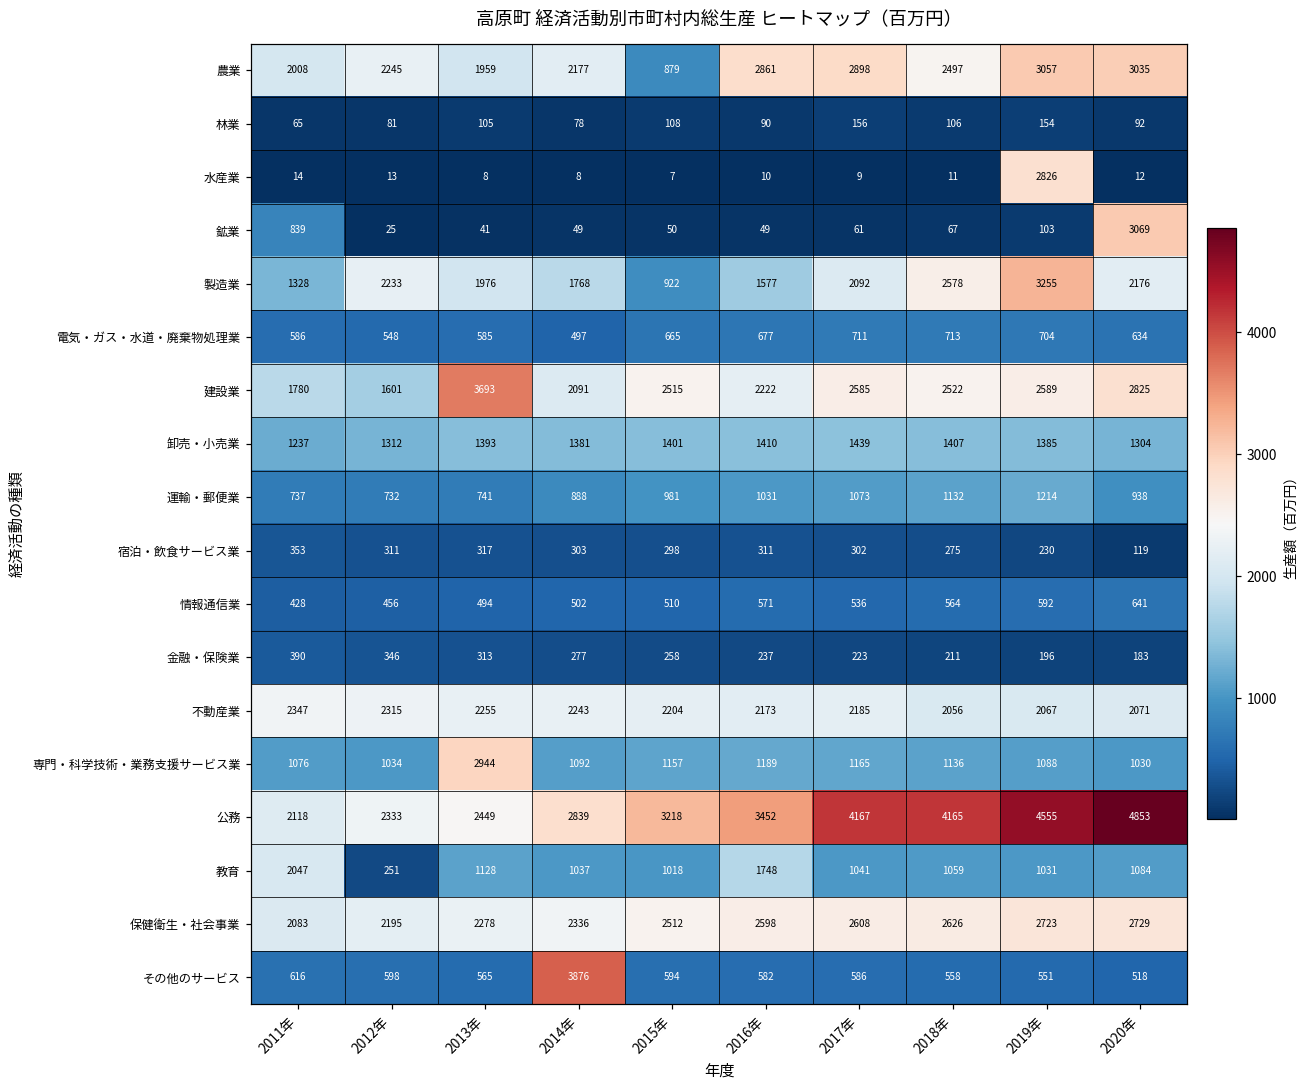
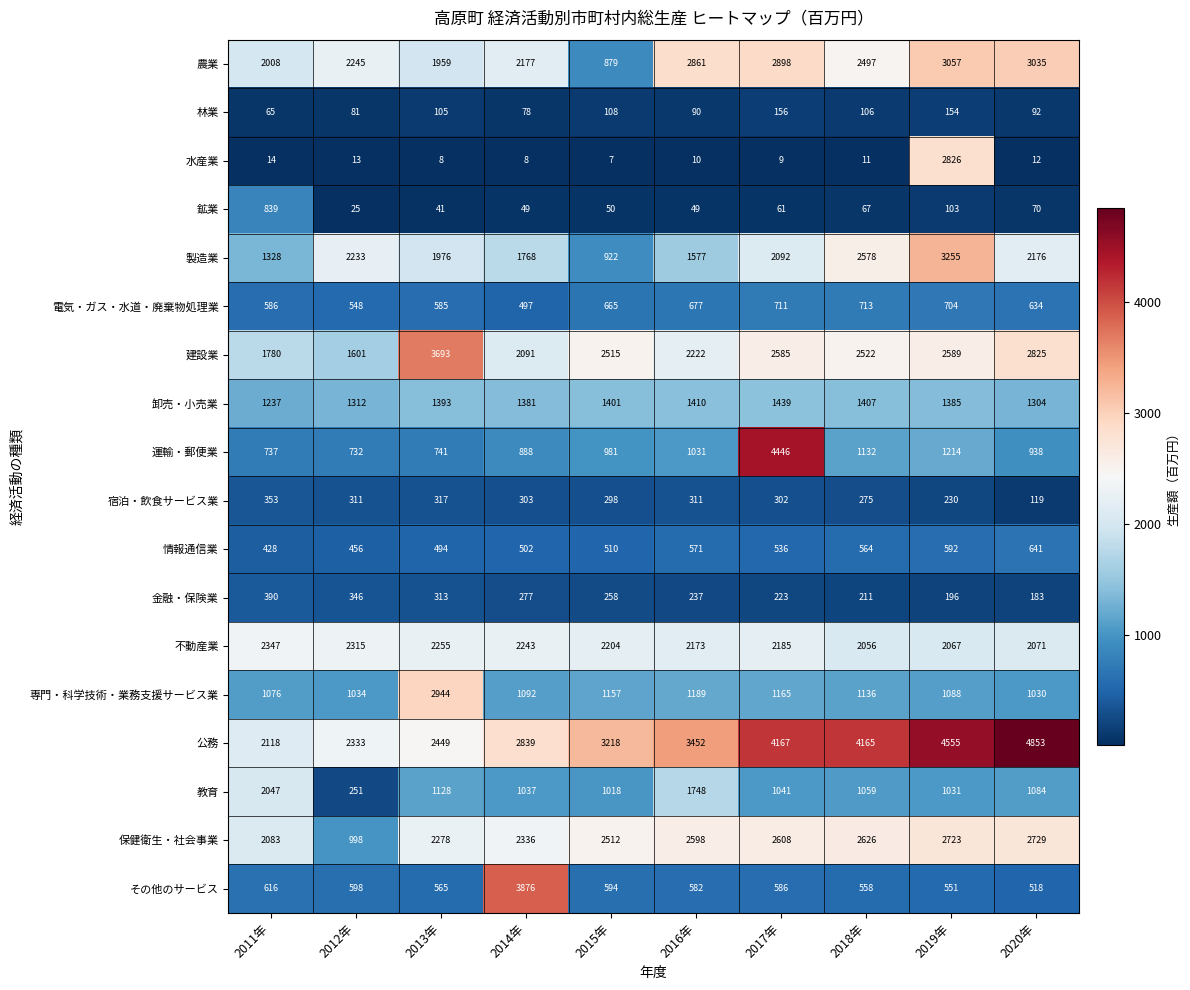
  {
    "農業": {
      "2011年": 2008,
      "2012年": 2245,
      "2013年": 1959,
      "2014年": 2177,
      "2015年": 879,
      "2016年": 2861,
      "2017年": 2898,
      "2018年": 2497,
      "2019年": 3057,
      "2020年": 3035
    },
    "林業": {
      "2011年": 65,
      "2012年": 81,
      "2013年": 105,
      "2014年": 78,
      "2015年": 108,
      "2016年": 90,
      "2017年": 156,
      "2018年": 106,
      "2019年": 154,
      "2020年": 92
    },
    "水産業": {
      "2011年": 14,
      "2012年": 13,
      "2013年": 8,
      "2014年": 8,
      "2015年": 7,
      "2016年": 10,
      "2017年": 9,
      "2018年": 11,
      "2019年": 2826,
      "2020年": 12
    },
    "鉱業": {
      "2011年": 839,
      "2012年": 25,
      "2013年": 41,
      "2014年": 49,
      "2015年": 50,
      "2016年": 49,
      "2017年": 61,
      "2018年": 67,
      "2019年": 103,
-     "2020年": 3069
+     "2020年": 70
    },
    "製造業": {
      "2011年": 1328,
      "2012年": 2233,
      "2013年": 1976,
      "2014年": 1768,
      "2015年": 922,
      "2016年": 1577,
      "2017年": 2092,
      "2018年": 2578,
      "2019年": 3255,
      "2020年": 2176
    },
    "電気・ガス・水道・廃棄物処理業": {
      "2011年": 586,
      "2012年": 548,
      "2013年": 585,
      "2014年": 497,
      "2015年": 665,
      "2016年": 677,
      "2017年": 711,
      "2018年": 713,
      "2019年": 704,
      "2020年": 634
    },
    "建設業": {
      "2011年": 1780,
      "2012年": 1601,
      "2013年": 3693,
      "2014年": 2091,
      "2015年": 2515,
      "2016年": 2222,
      "2017年": 2585,
      "2018年": 2522,
      "2019年": 2589,
      "2020年": 2825
    },
    "卸売・小売業": {
      "2011年": 1237,
      "2012年": 1312,
      "2013年": 1393,
      "2014年": 1381,
      "2015年": 1401,
      "2016年": 1410,
      "2017年": 1439,
      "2018年": 1407,
      "2019年": 1385,
      "2020年": 1304
    },
    "運輸・郵便業": {
      "2011年": 737,
      "2012年": 732,
      "2013年": 741,
      "2014年": 888,
      "2015年": 981,
      "2016年": 1031,
-     "2017年": 1073,
+     "2017年": 4446,
      "2018年": 1132,
      "2019年": 1214,
      "2020年": 938
    },
    "宿泊・飲食サービス業": {
      "2011年": 353,
      "2012年": 311,
      "2013年": 317,
      "2014年": 303,
      "2015年": 298,
      "2016年": 311,
      "2017年": 302,
      "2018年": 275,
      "2019年": 230,
      "2020年": 119
    },
    "情報通信業": {
      "2011年": 428,
      "2012年": 456,
      "2013年": 494,
      "2014年": 502,
      "2015年": 510,
      "2016年": 571,
      "2017年": 536,
      "2018年": 564,
      "2019年": 592,
      "2020年": 641
    },
    "金融・保険業": {
      "2011年": 390,
      "2012年": 346,
      "2013年": 313,
      "2014年": 277,
      "2015年": 258,
      "2016年": 237,
      "2017年": 223,
      "2018年": 211,
      "2019年": 196,
      "2020年": 183
    },
    "不動産業": {
      "2011年": 2347,
      "2012年": 2315,
      "2013年": 2255,
      "2014年": 2243,
      "2015年": 2204,
      "2016年": 2173,
      "2017年": 2185,
      "2018年": 2056,
      "2019年": 2067,
      "2020年": 2071
    },
    "専門・科学技術・業務支援サービス業": {
      "2011年": 1076,
      "2012年": 1034,
      "2013年": 2944,
      "2014年": 1092,
      "2015年": 1157,
      "2016年": 1189,
      "2017年": 1165,
      "2018年": 1136,
      "2019年": 1088,
      "2020年": 1030
    },
    "公務": {
      "2011年": 2118,
      "2012年": 2333,
      "2013年": 2449,
      "2014年": 2839,
      "2015年": 3218,
      "2016年": 3452,
      "2017年": 4167,
      "2018年": 4165,
      "2019年": 4555,
      "2020年": 4853
    },
    "教育": {
      "2011年": 2047,
      "2012年": 251,
      "2013年": 1128,
      "2014年": 1037,
      "2015年": 1018,
      "2016年": 1748,
      "2017年": 1041,
      "2018年": 1059,
      "2019年": 1031,
      "2020年": 1084
    },
    "保健衛生・社会事業": {
      "2011年": 2083,
-     "2012年": 2195,
+     "2012年": 998,
      "2013年": 2278,
      "2014年": 2336,
      "2015年": 2512,
      "2016年": 2598,
      "2017年": 2608,
      "2018年": 2626,
      "2019年": 2723,
      "2020年": 2729
    },
    "その他のサービス": {
      "2011年": 616,
      "2012年": 598,
      "2013年": 565,
      "2014年": 3876,
      "2015年": 594,
      "2016年": 582,
      "2017年": 586,
      "2018年": 558,
      "2019年": 551,
      "2020年": 518
    }
  }
